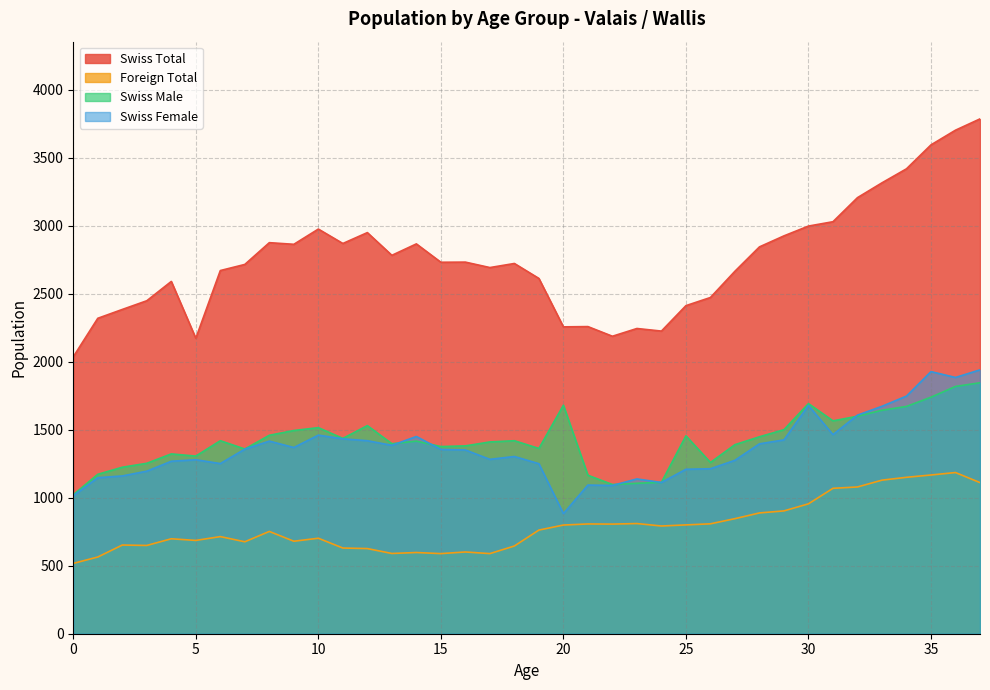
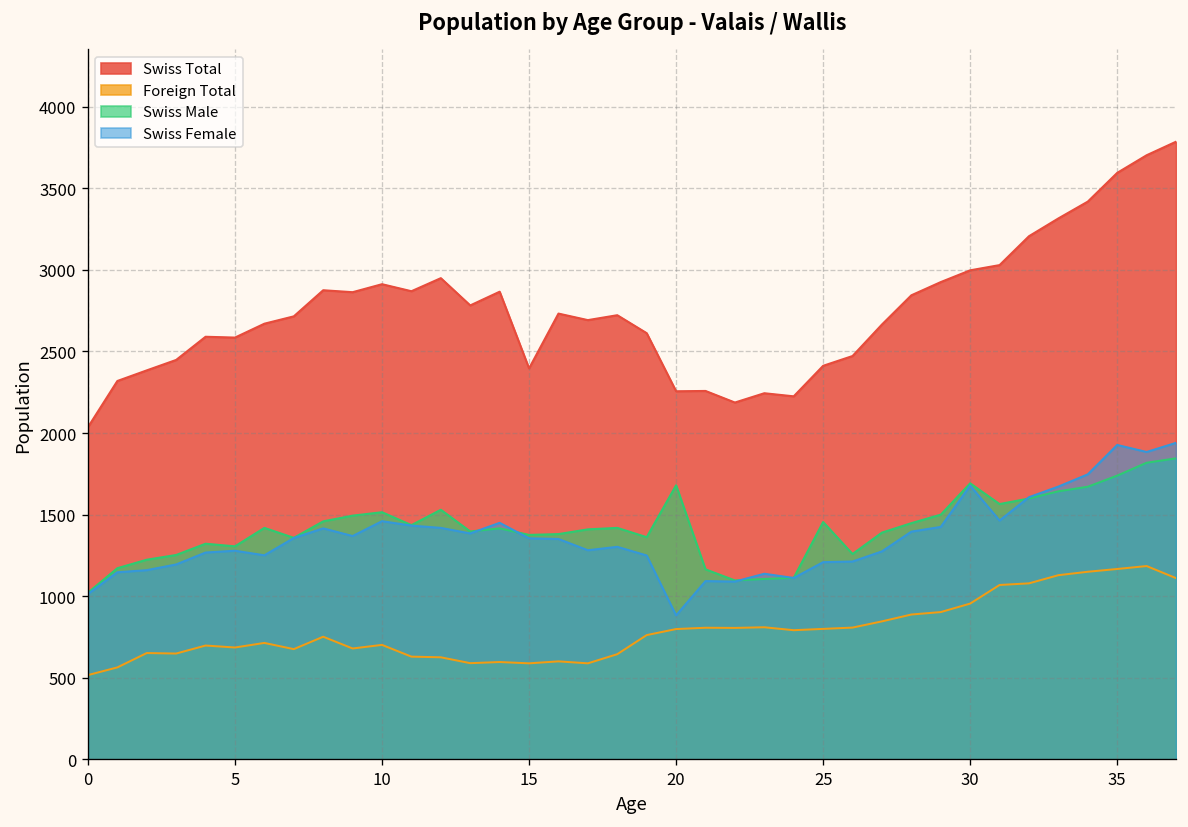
  {
    "Swiss Total": {
      "0": 2040,
-     "5": 2170,
-     "10": 2980,
-     "15": 2730,
+     "5": 2590,
+     "10": 2910,
+     "15": 2400,
      "20": 2260,
      "25": 2410,
      "30": 3000,
      "35": 3590
    },
    "Foreign Total": {
      "0": 520,
      "5": 690,
      "10": 700,
      "15": 590,
      "20": 800,
      "25": 800,
      "30": 960,
      "35": 1170
    },
    "Swiss Male": {
      "5": 1310,
      "10": 1520,
      "15": 1380,
      "20": 1680,
      "25": 1460,
      "35": 1740
    },
    "Swiss Female": {
      "5": 1280,
      "10": 1460,
      "15": 1360,
      "20": 880,
      "25": 1210,
      "35": 1930
    }
  }
